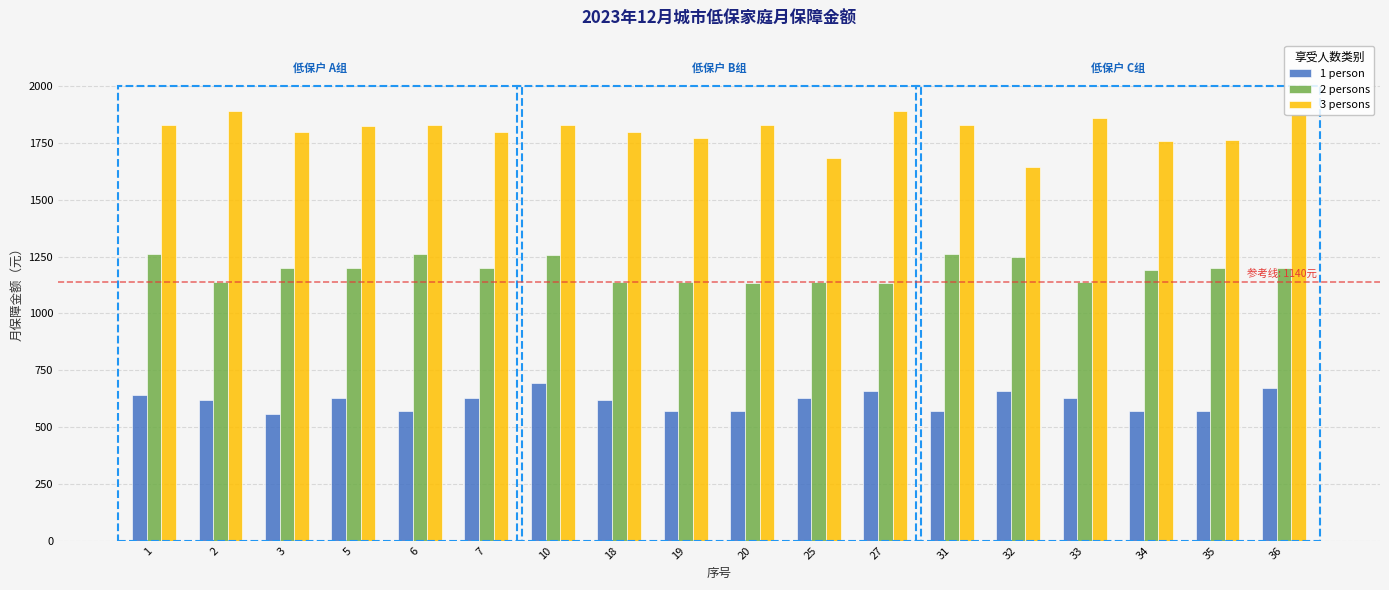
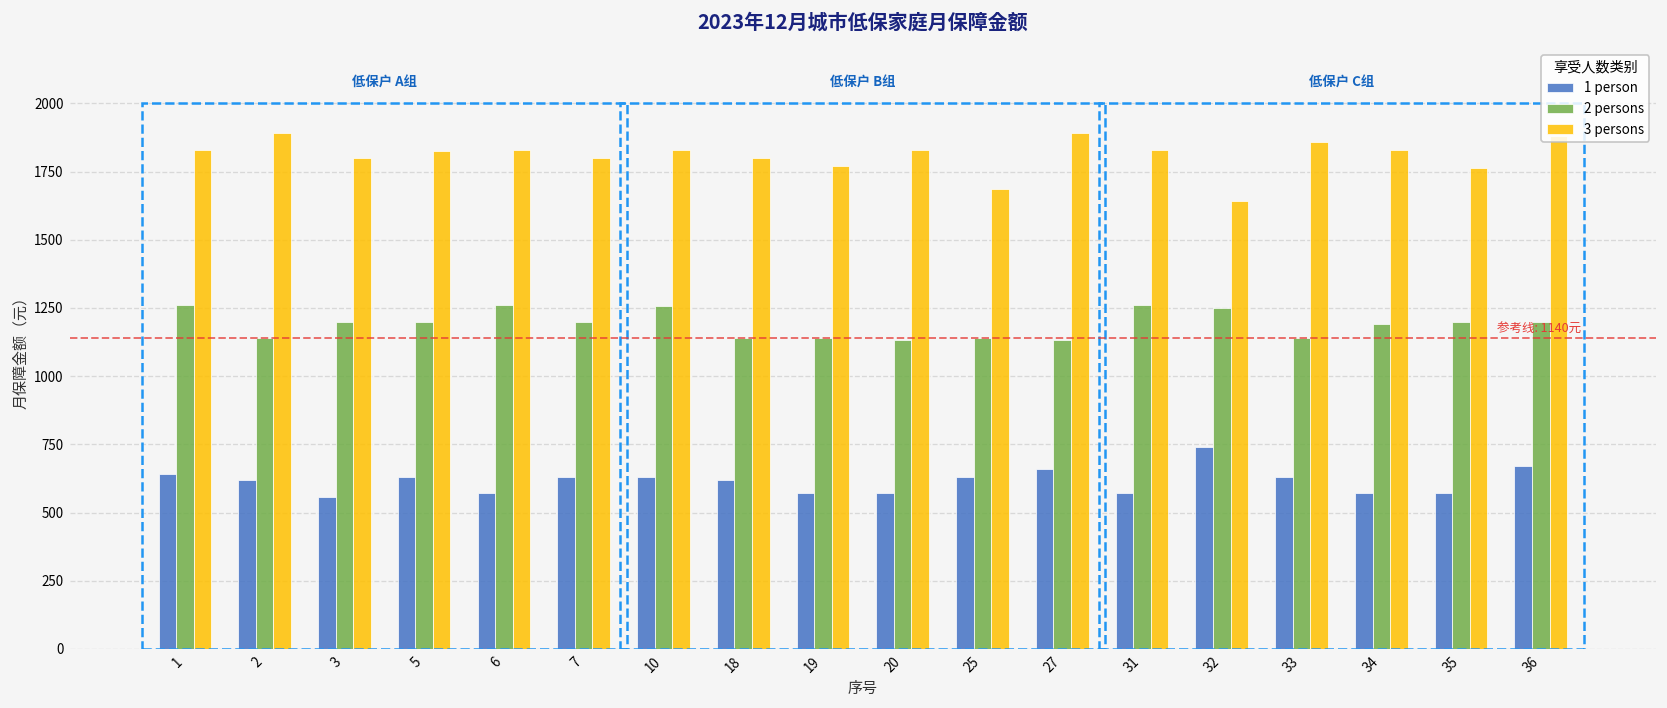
  {
    "1 person": {
      "1": 640,
      "2": 620,
      "3": 560,
      "5": 630,
      "6": 570,
      "7": 630,
-     "10": 690,
+     "10": 630,
      "18": 620,
      "19": 570,
      "20": 570,
      "25": 630,
      "27": 660,
      "31": 570,
-     "32": 660,
+     "32": 740,
      "33": 630,
      "34": 570,
      "35": 570,
      "36": 670
    },
    "2 persons": {
      "1": 1260,
      "2": 1140,
      "3": 1200,
      "5": 1200,
      "6": 1260,
      "7": 1200,
      "10": 1260,
      "18": 1140,
      "19": 1140,
      "20": 1130,
      "25": 1140,
      "27": 1130,
      "31": 1260,
      "32": 1250,
      "33": 1140,
      "34": 1190,
      "35": 1200
    },
    "3 persons": {
      "1": 1830,
      "2": 1890,
      "3": 1800,
      "5": 1820,
      "6": 1830,
      "7": 1800,
      "10": 1830,
      "18": 1800,
      "19": 1770,
      "20": 1830,
      "25": 1690,
      "27": 1890,
      "31": 1830,
      "32": 1640,
      "33": 1860,
-     "34": 1760,
+     "34": 1830,
      "35": 1760
    }
  }
